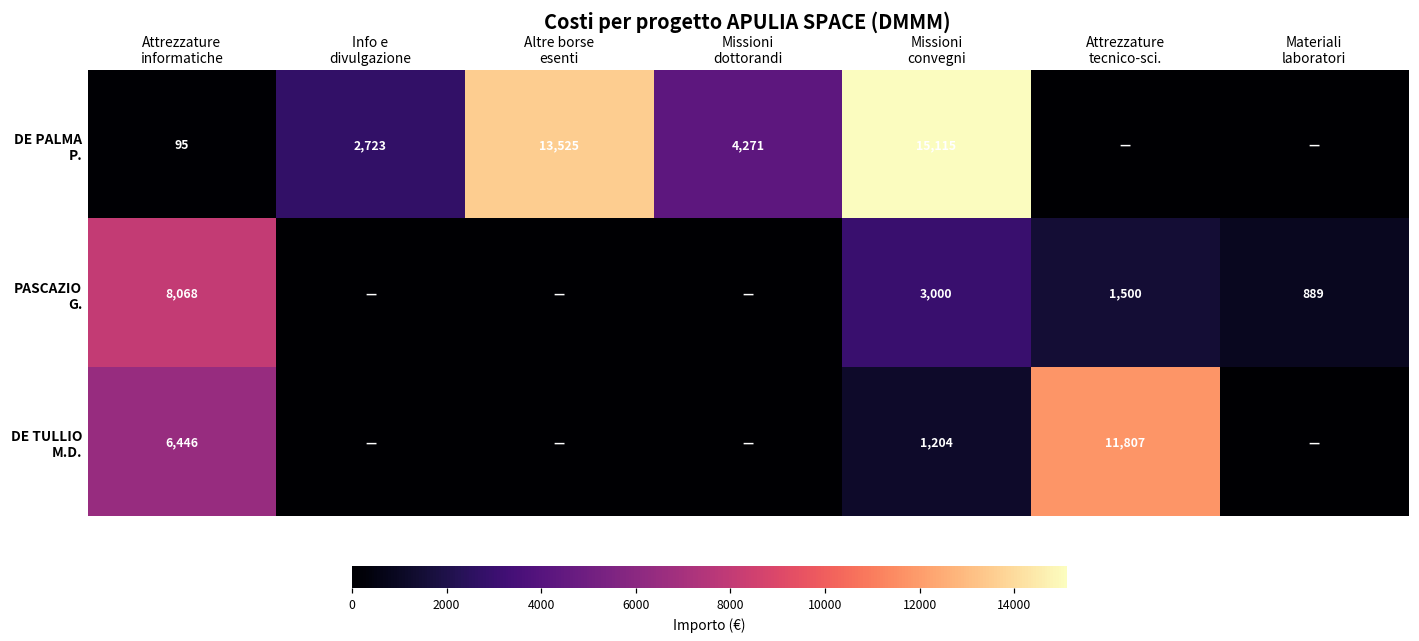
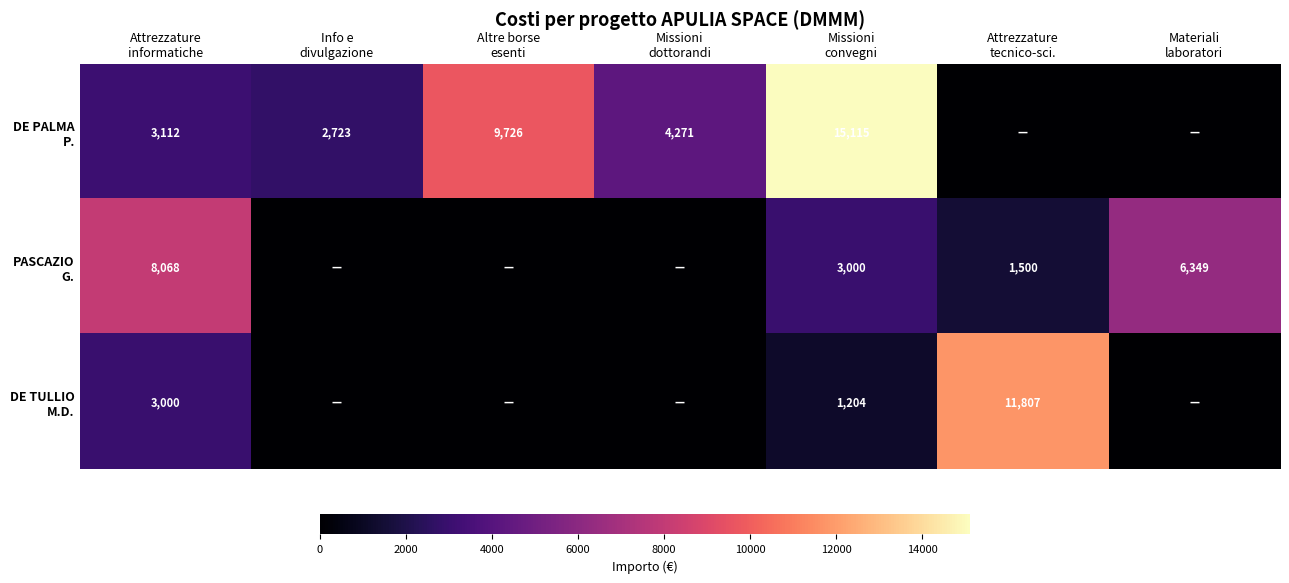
  {
    "DE PALMA P.": {
-     "Attrezzature informatiche": "95",
+     "Attrezzature informatiche": "3,112",
      "Info e divulgazione": "2,723",
-     "Altre borse esenti": "13,525",
+     "Altre borse esenti": "9,726",
      "Missioni dottorandi": "4,271",
      "Missioni convegni": "15,115"
    },
    "PASCAZIO G.": {
      "Attrezzature informatiche": "8,068",
      "Missioni convegni": "3,000",
      "Attrezzature tecnico-sci.": "1,500",
-     "Materiali laboratori": "889"
+     "Materiali laboratori": "6,349"
    },
    "DE TULLIO M.D.": {
-     "Attrezzature informatiche": "6,446",
+     "Attrezzature informatiche": "3,000",
      "Missioni convegni": "1,204",
      "Attrezzature tecnico-sci.": "11,807"
    }
  }
